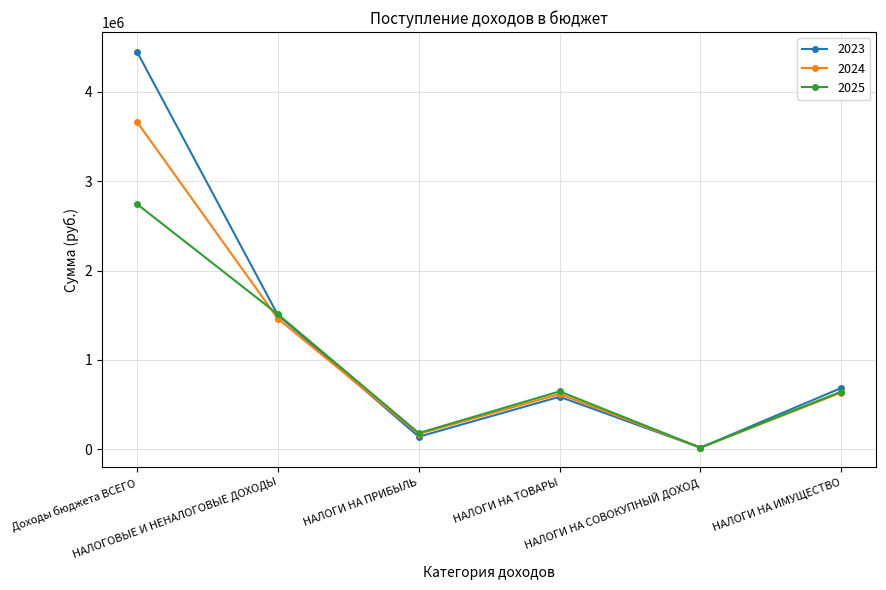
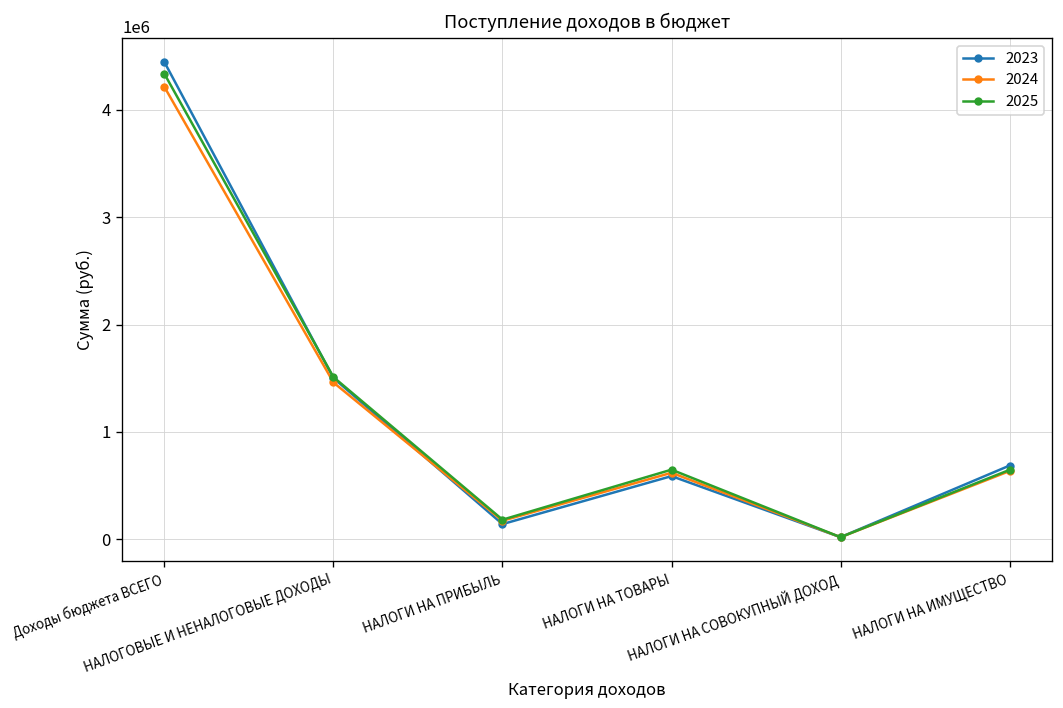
  {
    "2023": {
      "Доходы бюджета ВСЕГО": 4400000,
      "НАЛОГИ НА ПРИБЫЛЬ": 100000,
      "НАЛОГИ НА ТОВАРЫ": 600000,
      "НАЛОГИ НА ИМУЩЕСТВО": 700000
    },
    "2024": {
-     "Доходы бюджета ВСЕГО": 3700000,
+     "Доходы бюджета ВСЕГО": 4200000,
      "НАЛОГОВЫЕ И НЕНАЛОГОВЫЕ ДОХОДЫ": 1500000,
      "НАЛОГИ НА ТОВАРЫ": 600000
    },
    "2025": {
-     "Доходы бюджета ВСЕГО": 2700000,
+     "Доходы бюджета ВСЕГО": 4300000,
      "НАЛОГИ НА ТОВАРЫ": 600000
    }
  }
